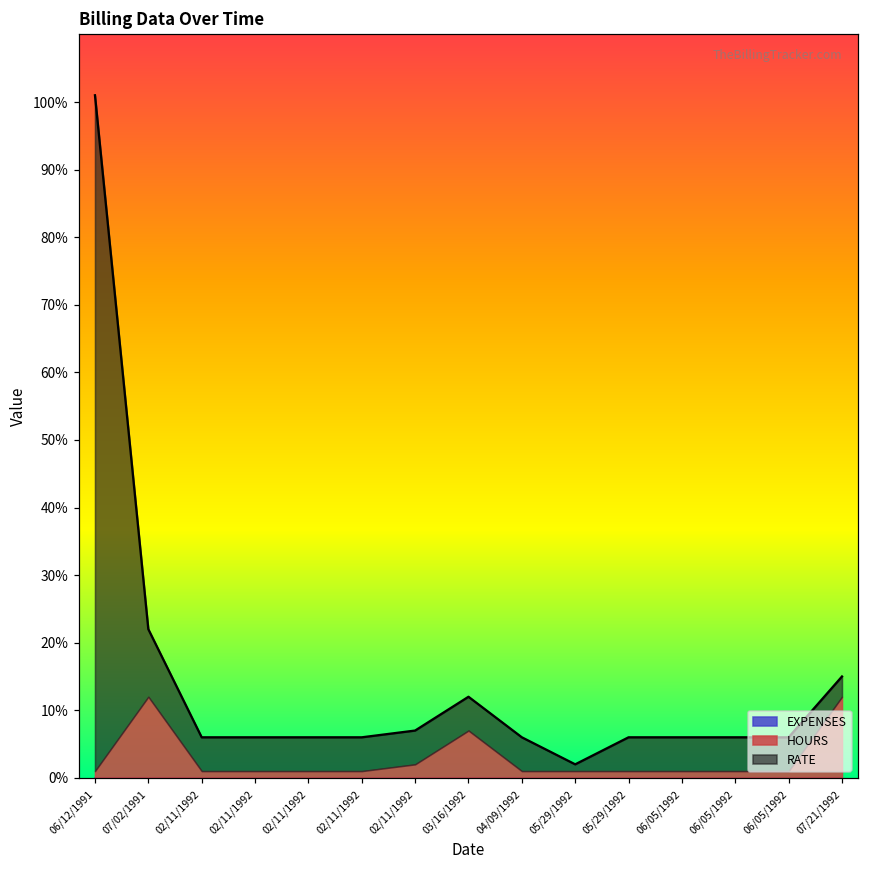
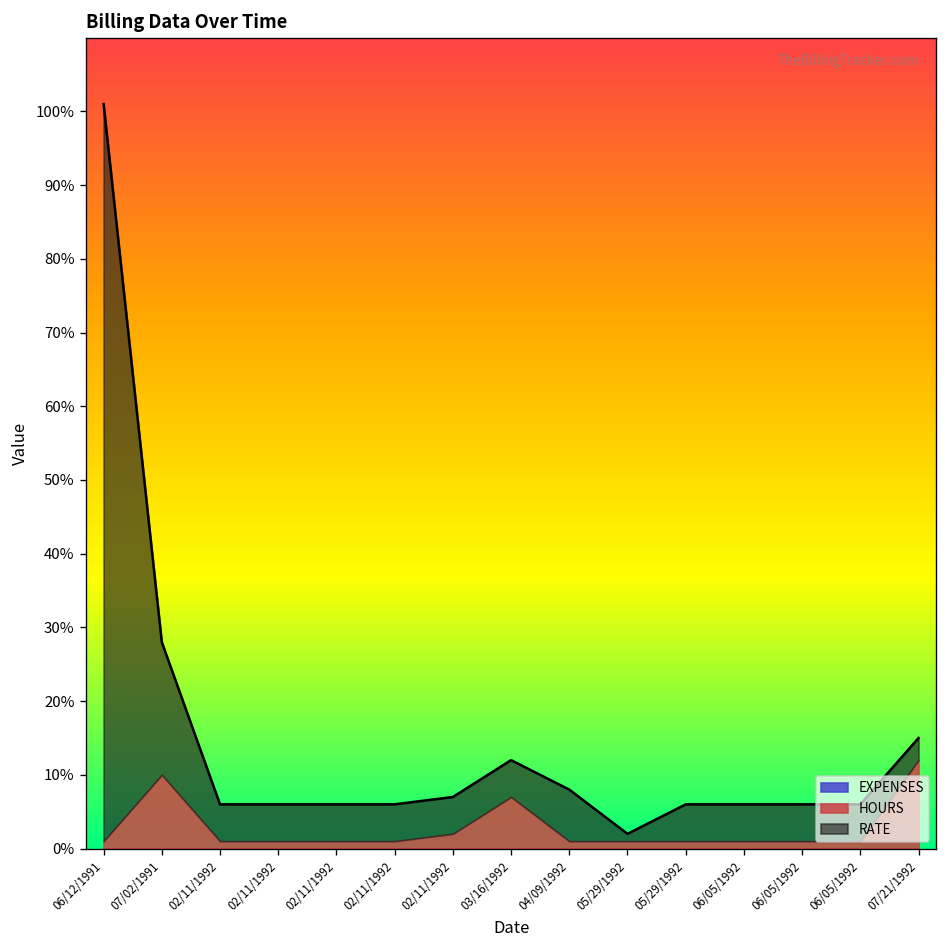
  {
    "EXPENSES": {
      "06/12/1991": "0%",
      "07/02/1991": "0%",
      "03/16/1992": "0%",
      "04/09/1992": "0%",
      "07/21/1992": "0%"
    },
    "HOURS": {
      "06/12/1991": "1%",
-     "07/02/1991": "12%",
+     "07/02/1991": "10%",
      "03/16/1992": "7%",
      "04/09/1992": "1%",
      "07/21/1992": "12%"
    },
    "RATE": {
      "06/12/1991": "100%",
-     "07/02/1991": "10%",
+     "07/02/1991": "18%",
      "03/16/1992": "5%",
-     "04/09/1992": "5%",
+     "04/09/1992": "7%",
      "07/21/1992": "3%"
    }
  }
